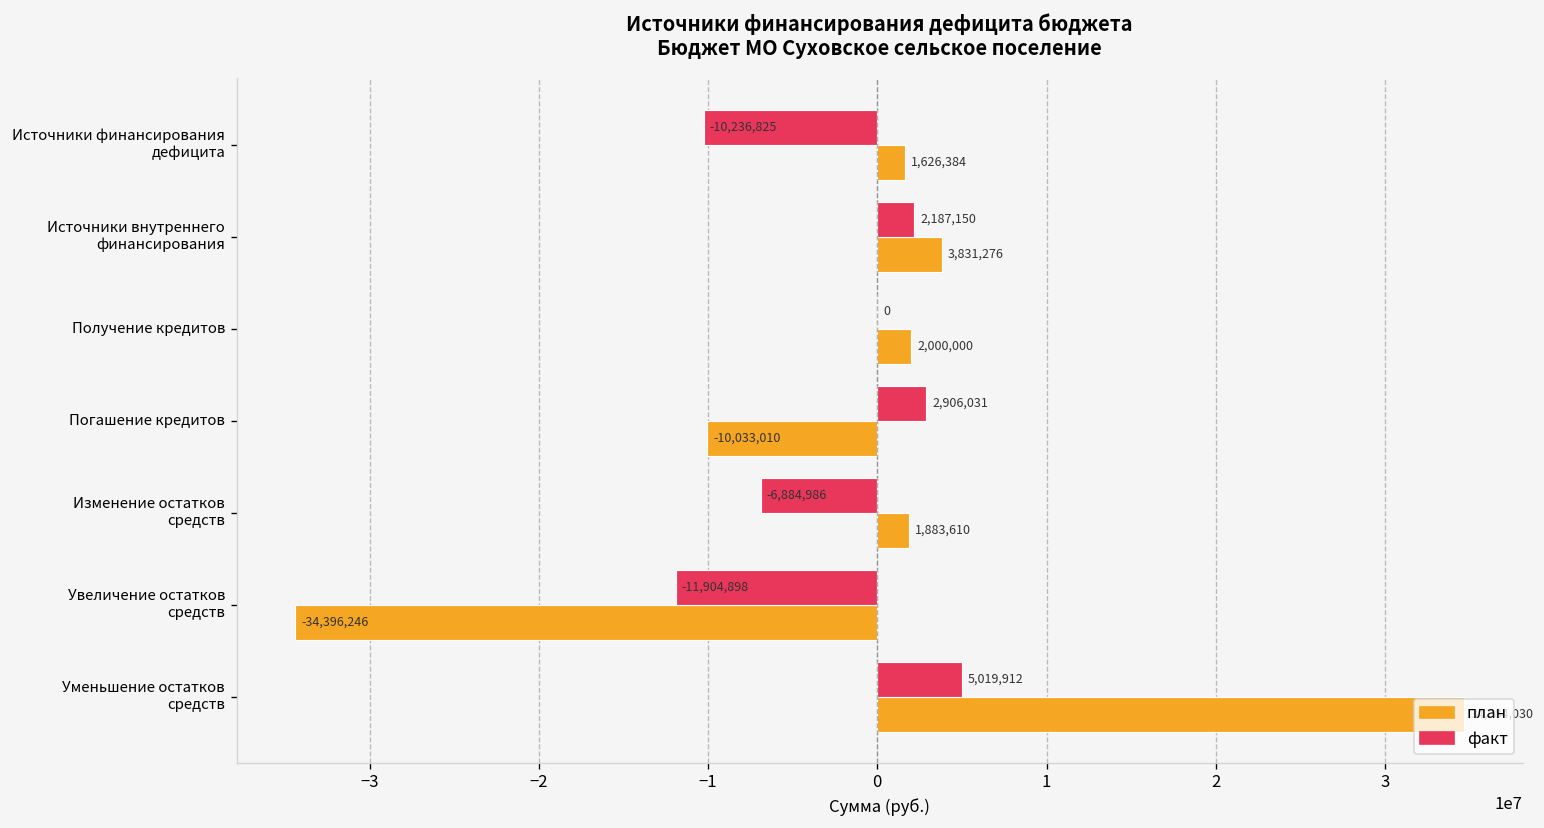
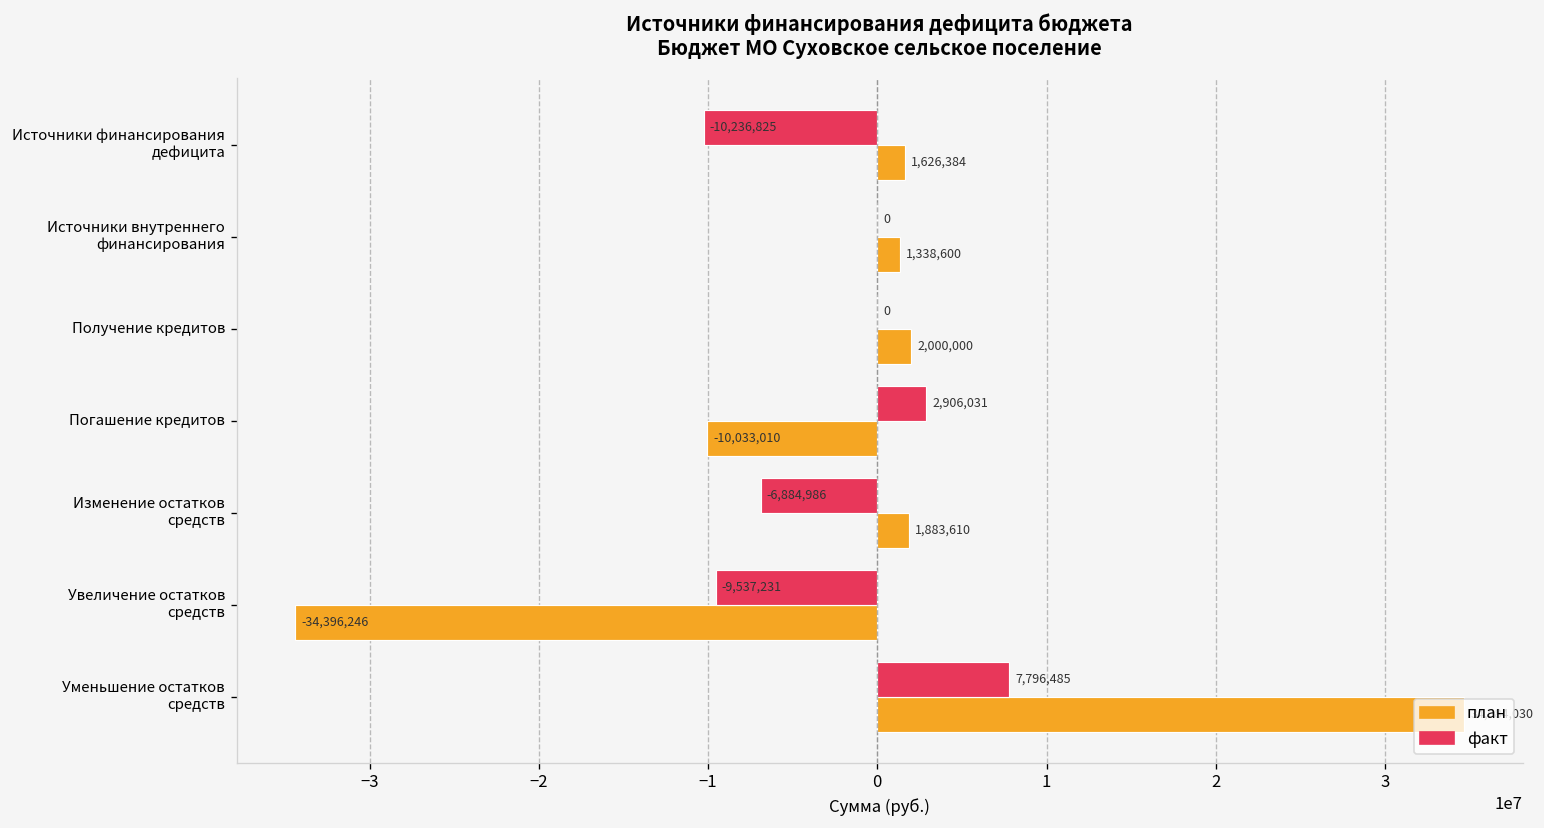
  {
    "план": {
      "Источники финансирования дефицита": "1,626,384",
-     "Источники внутреннего финансирования": "3,831,276",
+     "Источники внутреннего финансирования": "1,338,600",
      "Получение кредитов": "2,000,000",
      "Погашение кредитов": "-10,033,010",
      "Изменение остатков средств": "1,883,610",
      "Увеличение остатков средств": "-34,396,246"
    },
    "факт": {
      "Источники финансирования дефицита": "-10,236,825",
-     "Источники внутреннего финансирования": "2,187,150",
+     "Источники внутреннего финансирования": "0",
      "Получение кредитов": "0",
      "Погашение кредитов": "2,906,031",
      "Изменение остатков средств": "-6,884,986",
-     "Увеличение остатков средств": "-11,904,898",
-     "Уменьшение остатков средств": "5,019,912"
+     "Увеличение остатков средств": "-9,537,231",
+     "Уменьшение остатков средств": "7,796,485"
    }
  }
